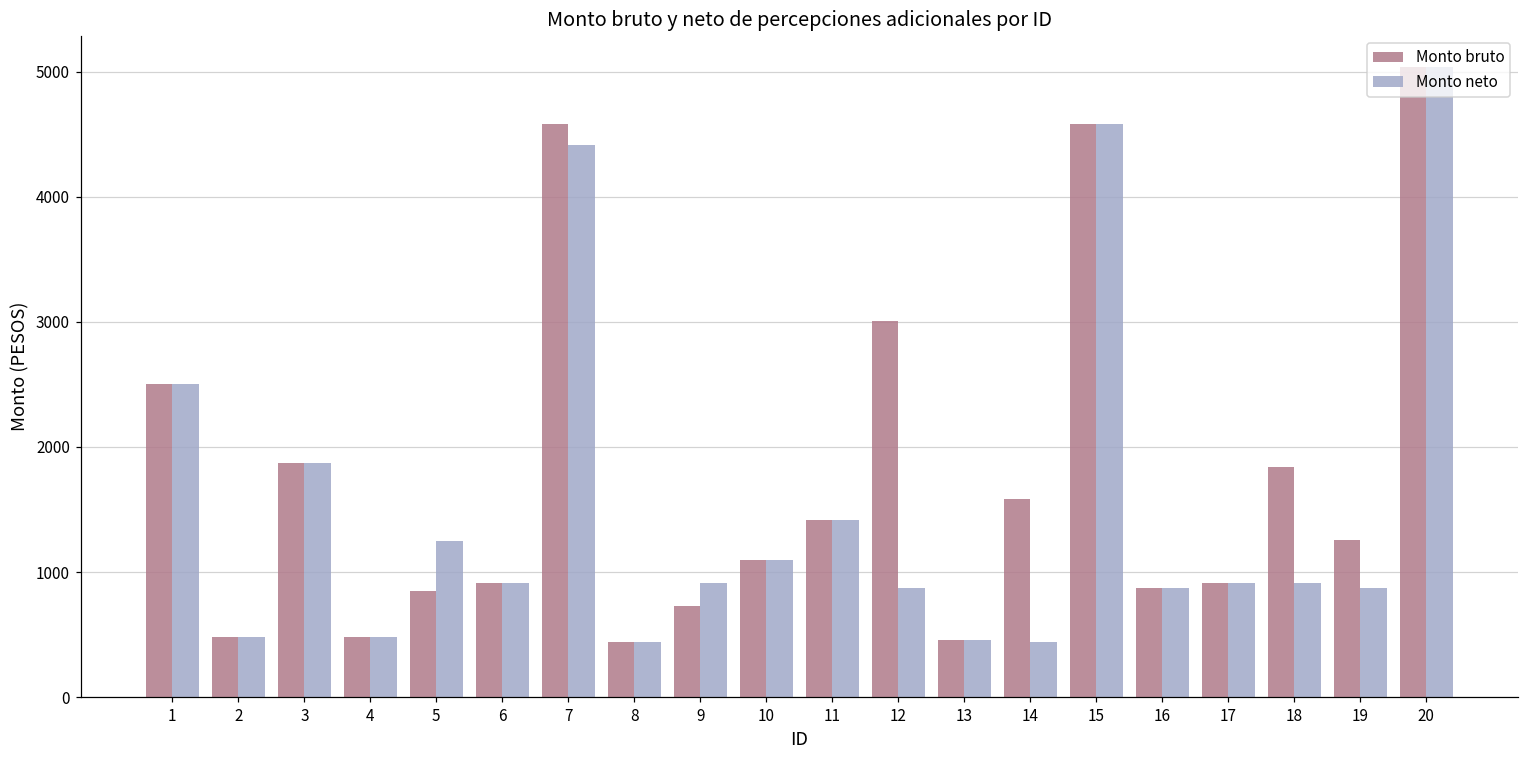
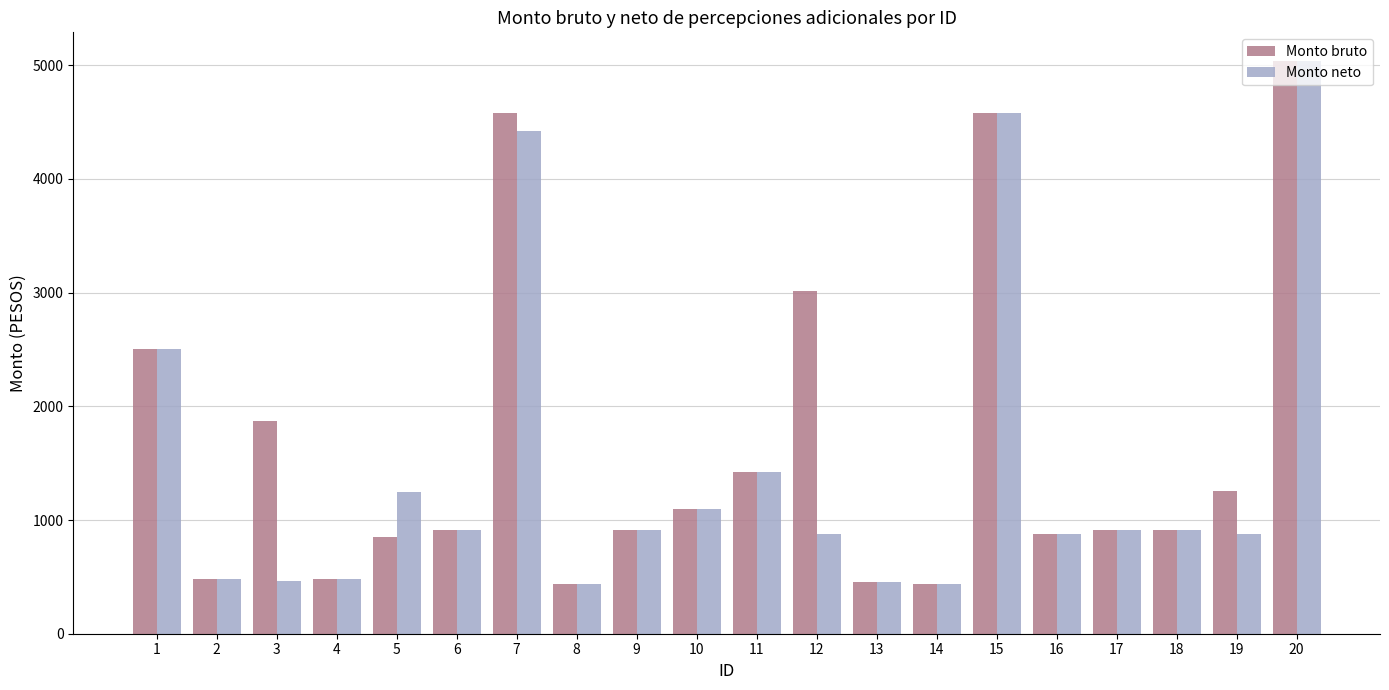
  {
    "Monto bruto": {
      "1": 2500,
      "2": 480,
      "3": 1870,
      "4": 480,
      "5": 850,
      "6": 920,
      "7": 4580,
      "8": 440,
-     "9": 730,
+     "9": 920,
      "10": 1100,
      "11": 1420,
      "12": 3010,
      "13": 460,
-     "14": 1590,
+     "14": 440,
      "15": 4580,
      "16": 880,
      "17": 920,
-     "18": 1840,
+     "18": 920,
      "19": 1260
    },
    "Monto neto": {
      "1": 2500,
      "2": 480,
-     "3": 1870,
+     "3": 460,
      "4": 480,
      "5": 1250,
      "6": 920,
      "7": 4420,
      "8": 440,
      "9": 920,
      "10": 1100,
      "11": 1420,
      "12": 880,
      "13": 460,
      "14": 440,
      "15": 4580,
      "16": 880,
      "17": 920,
      "18": 920,
      "19": 880
    }
  }
